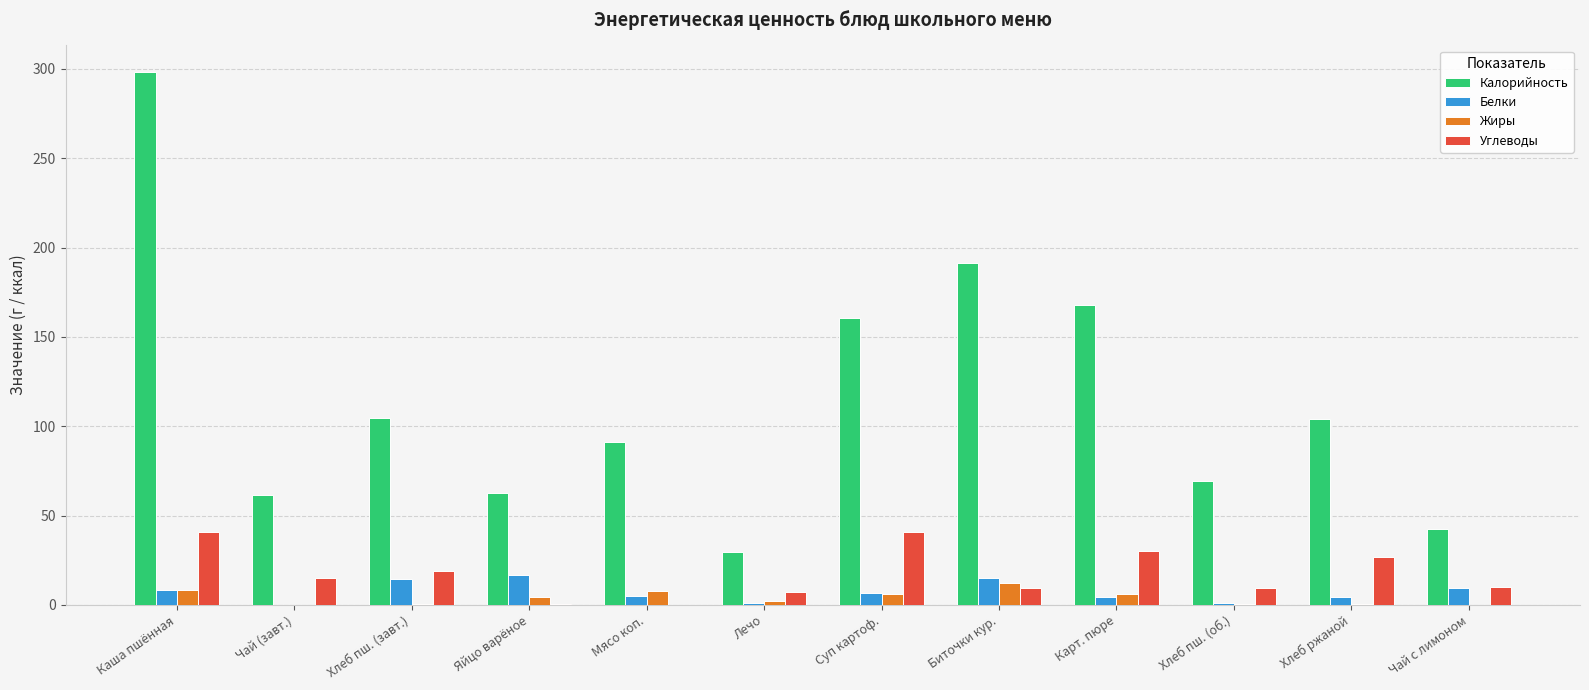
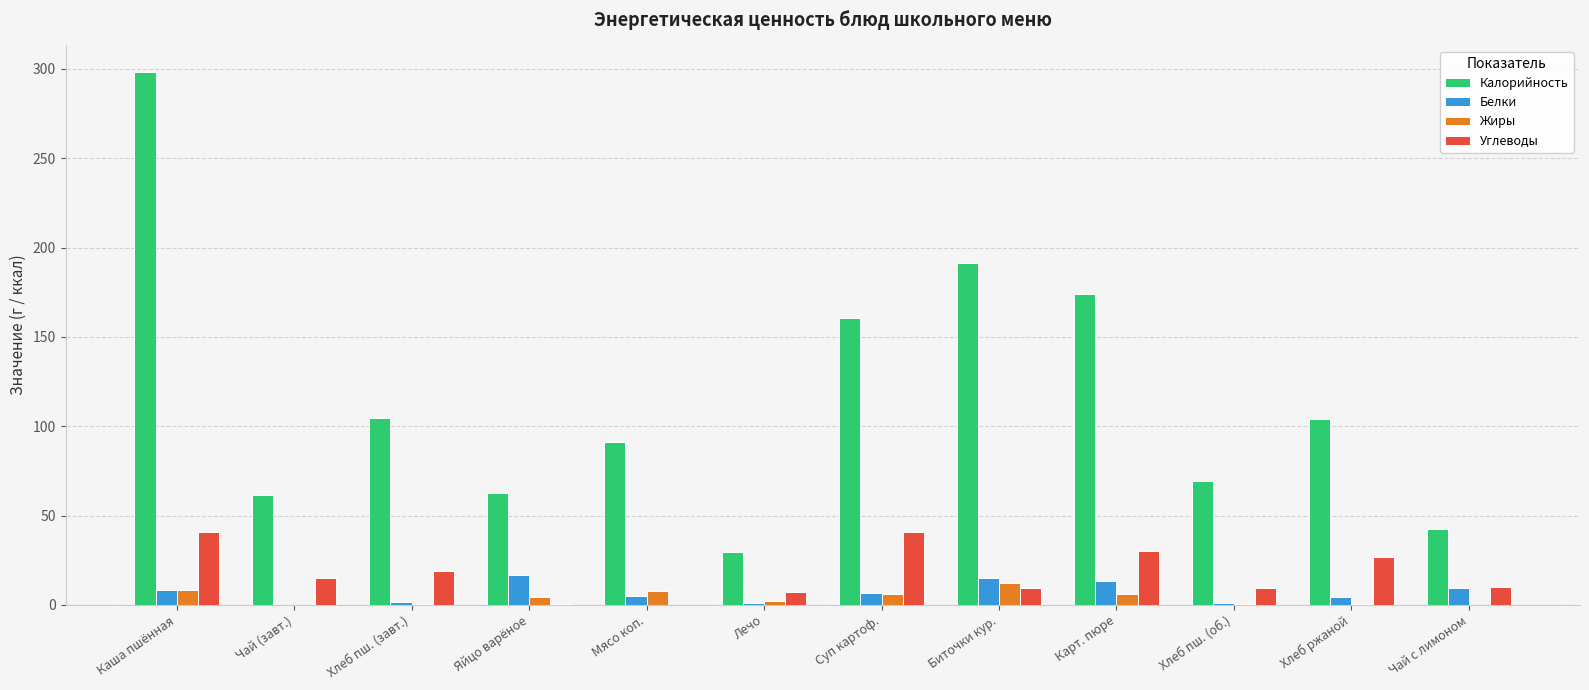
  {
    "Калорийность": {
      "Каша пшённая": 298,
      "Чай (завт.)": 61,
      "Хлеб пш. (завт.)": 105,
      "Яйцо варёное": 63,
      "Мясо коп.": 91,
      "Лечо": 30,
      "Суп картоф.": 160,
      "Биточки кур.": 191,
-     "Карт. пюре": 168,
+     "Карт. пюре": 174,
      "Хлеб пш. (об.)": 69,
      "Хлеб ржаной": 104,
      "Чай с лимоном": 43
    },
    "Белки": {
      "Каша пшённая": 8,
-     "Хлеб пш. (завт.)": 15,
+     "Хлеб пш. (завт.)": 2,
      "Яйцо варёное": 17,
      "Мясо коп.": 5,
      "Суп картоф.": 7,
      "Биточки кур.": 15,
-     "Карт. пюре": 4,
+     "Карт. пюре": 13,
      "Хлеб ржаной": 4,
      "Чай с лимоном": 9
    }
  }
